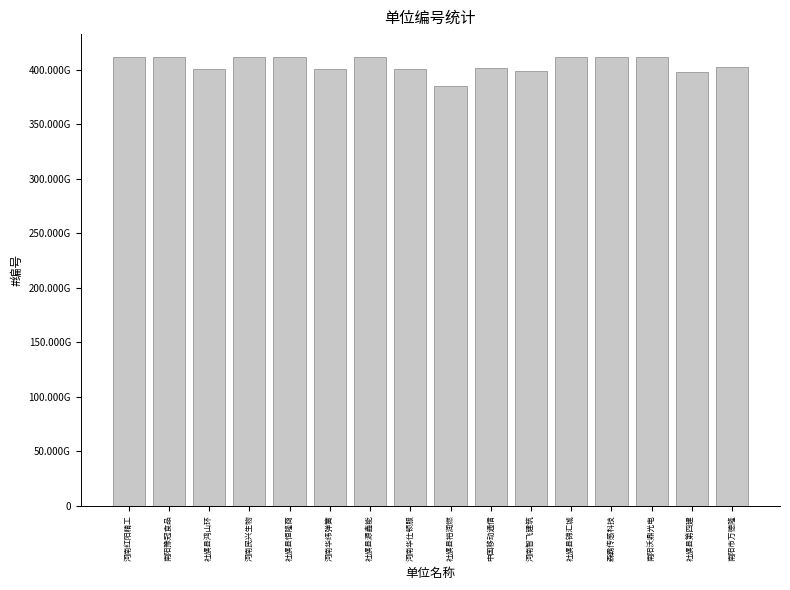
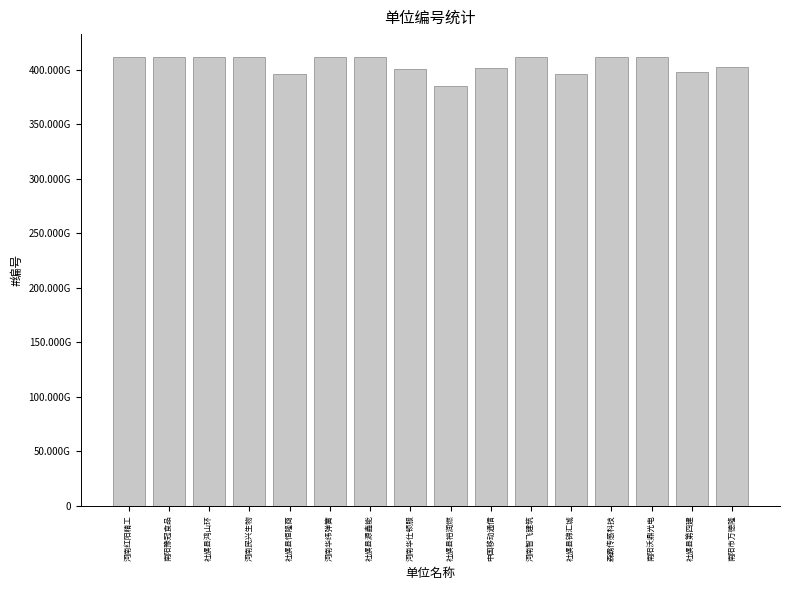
  {
    "河南红阳精工": 412000000000,
    "南阳豫冠食品": 411000000000,
-   "社旗县鸿山环": 401000000000,
+   "社旗县鸿山环": 411000000000,
    "河南民兴生物": 411000000000,
-   "社旗县恒隆商": 411000000000,
-   "河南华纬弹簧": 401000000000,
+   "社旗县恒隆商": 396000000000,
+   "河南华纬弹簧": 411000000000,
    "社旗县源鑫能": 411000000000,
    "河南华仕顿服": 401000000000,
    "社旗县裕润燃": 385000000000,
    "中国移动通信": 401000000000,
-   "河南智飞建筑": 399000000000,
-   "社旗县锦汇城": 411000000000,
+   "河南智飞建筑": 411000000000,
+   "社旗县锦汇城": 396000000000,
    "森霸传感科技": 411000000000,
    "南阳沃鼎光电": 411000000000,
    "社旗县第四建": 398000000000,
    "南阳市万德隆": 403000000000
  }
